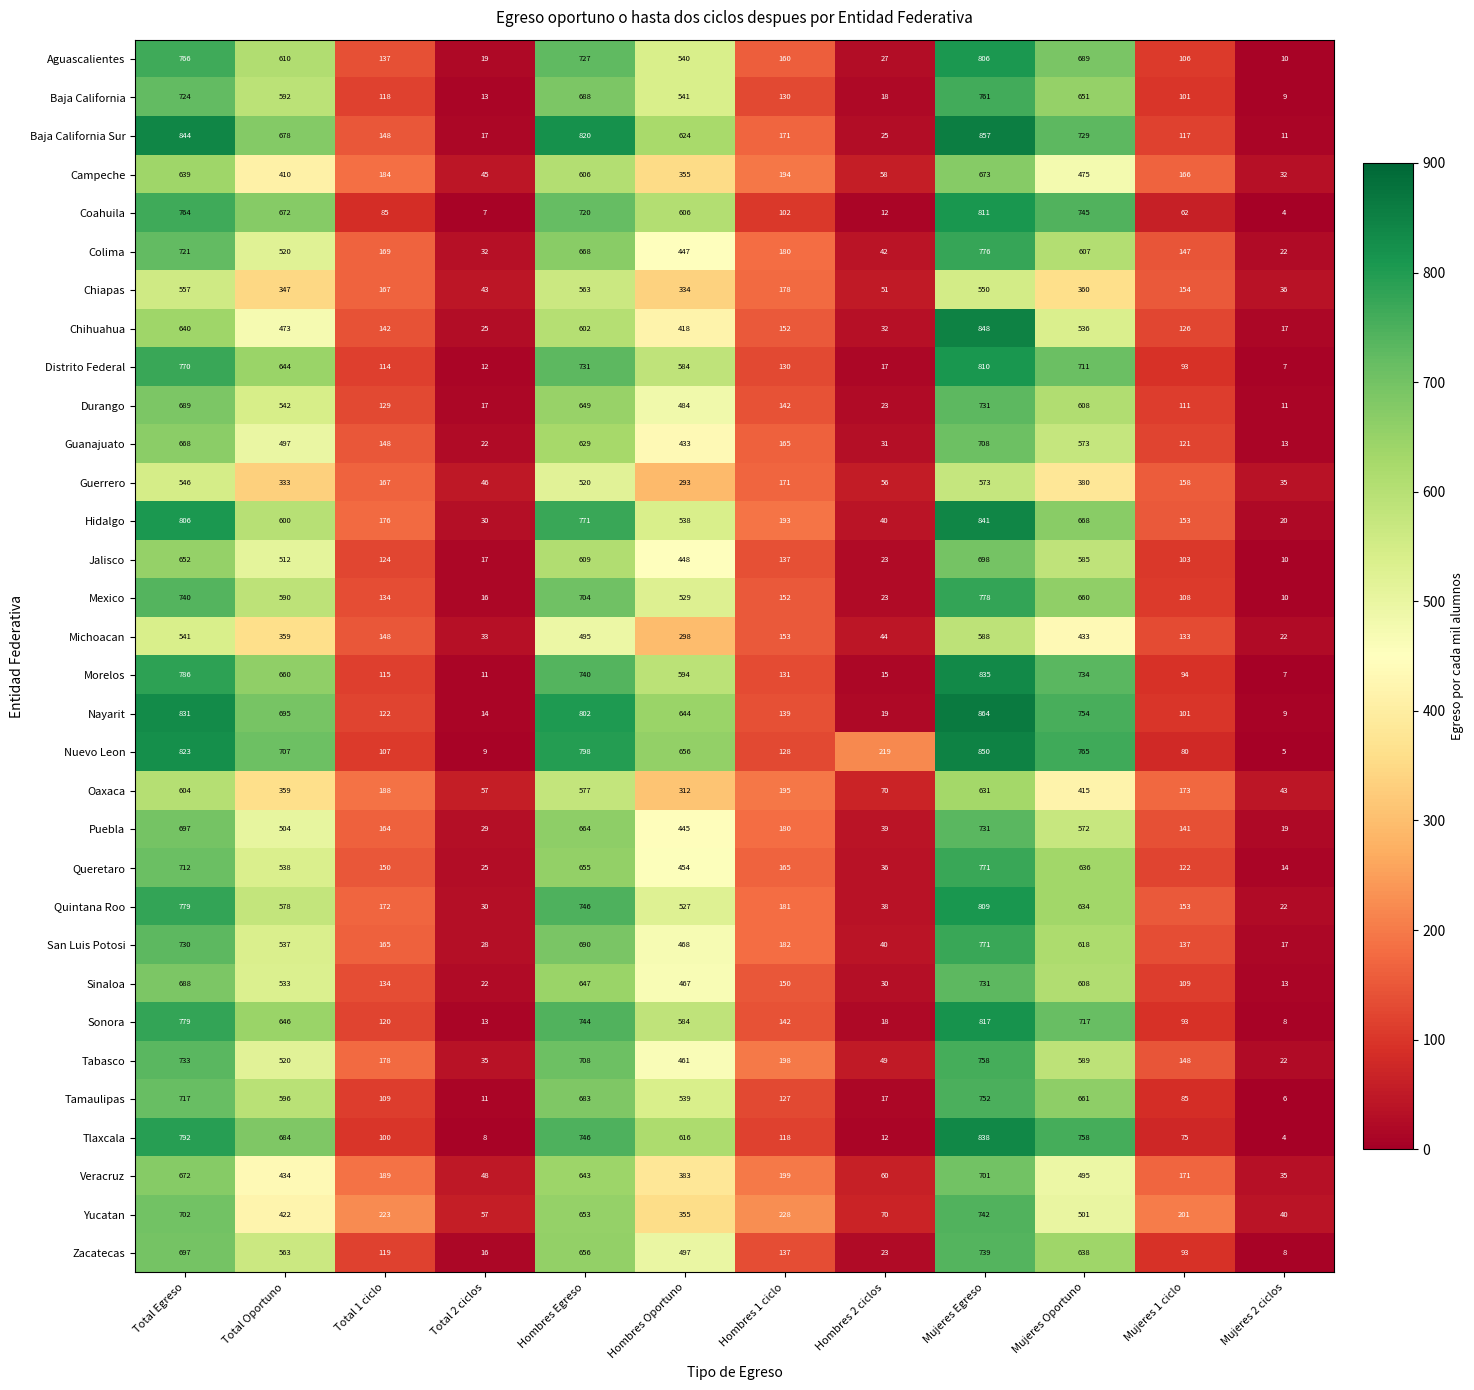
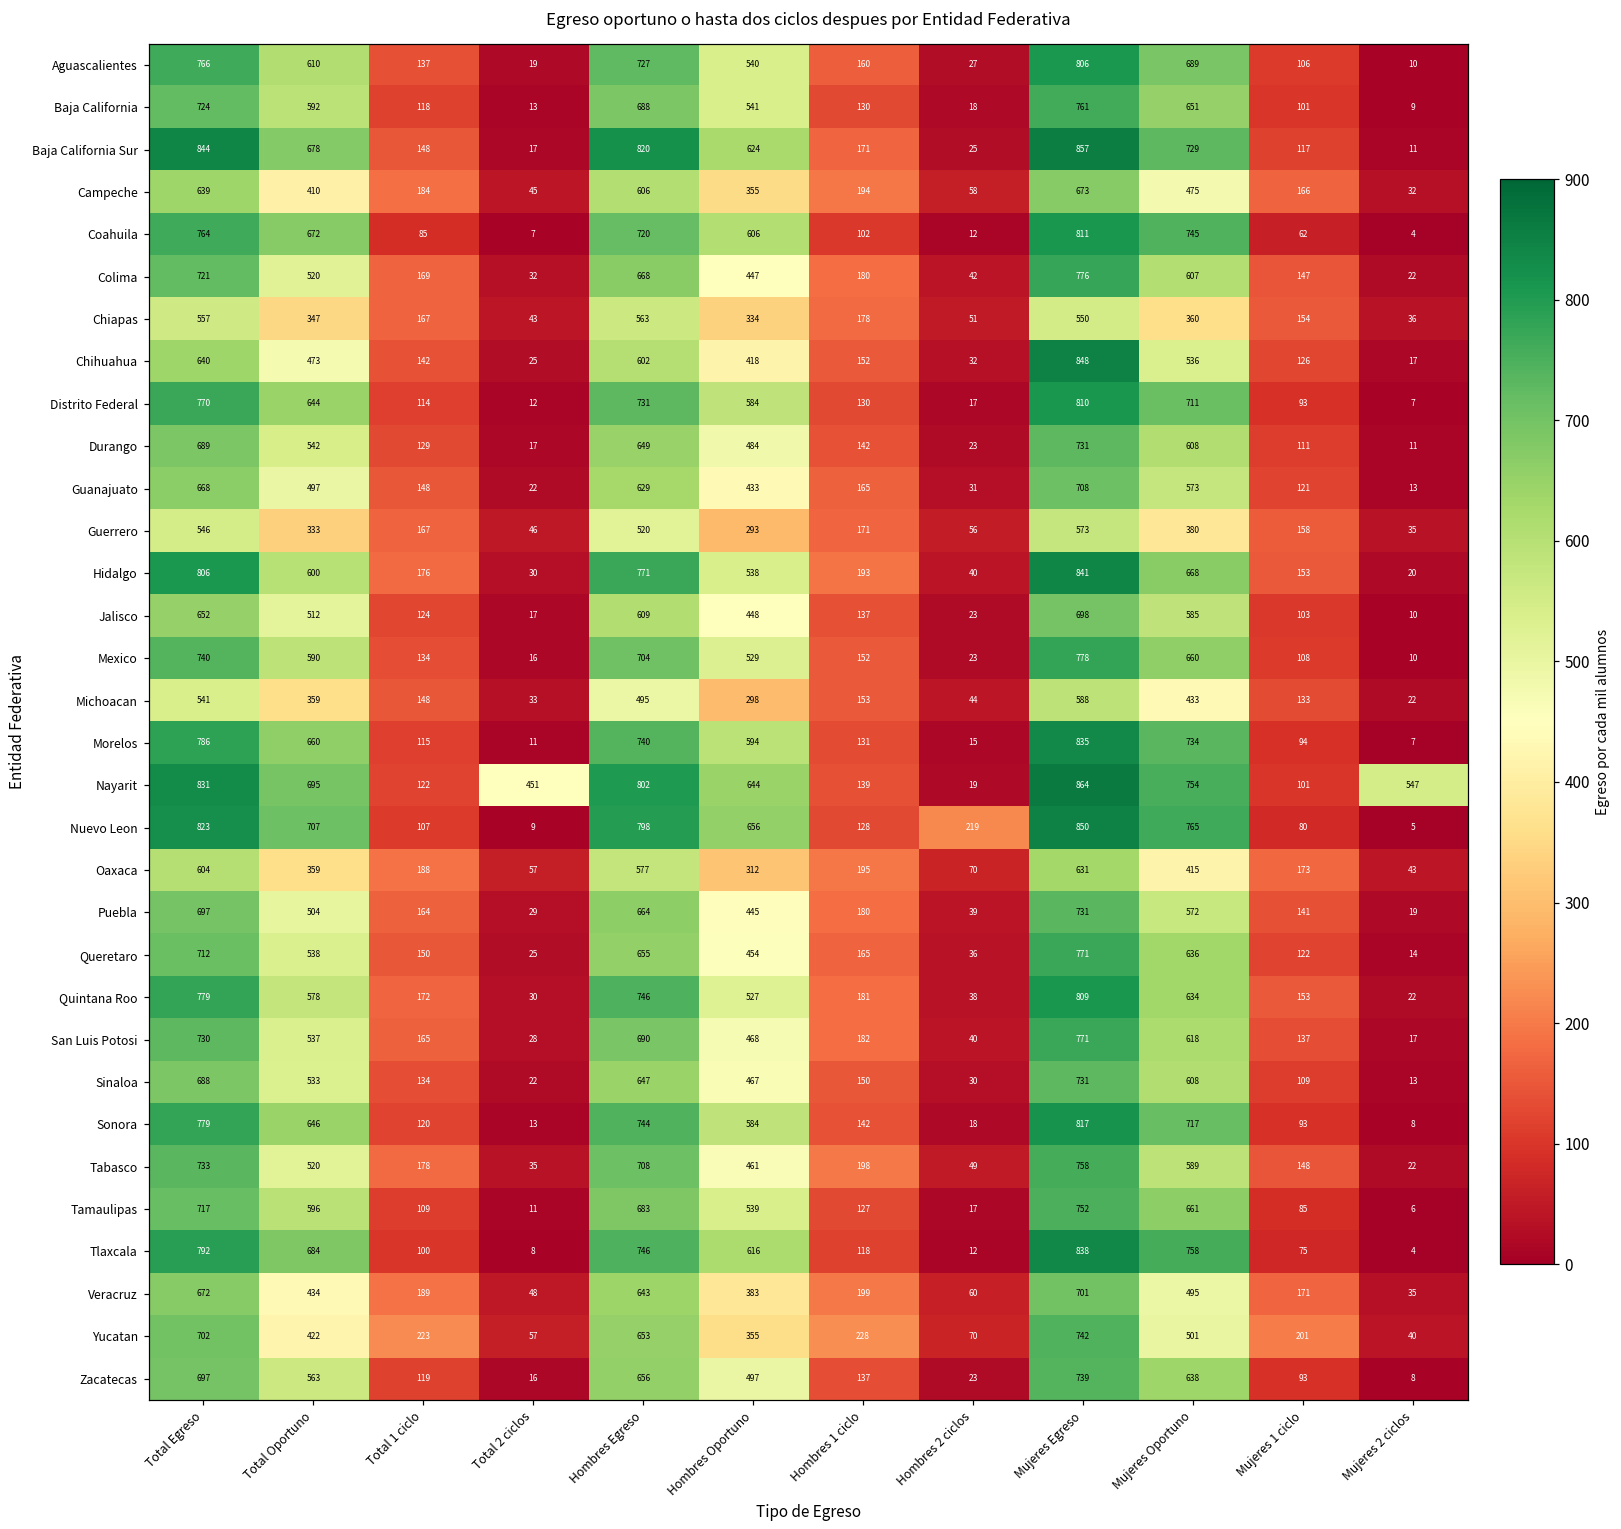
  {
    "Nayarit": {
      "Total Egreso": 831,
      "Total Oportuno": 695,
      "Total 1 ciclo": 122,
-     "Total 2 ciclos": 14,
+     "Total 2 ciclos": 451,
      "Hombres Egreso": 802,
      "Hombres Oportuno": 644,
      "Hombres 1 ciclo": 139,
      "Hombres 2 ciclos": 19,
      "Mujeres Egreso": 864,
      "Mujeres Oportuno": 754,
      "Mujeres 1 ciclo": 101,
-     "Mujeres 2 ciclos": 9
+     "Mujeres 2 ciclos": 547
    }
  }
